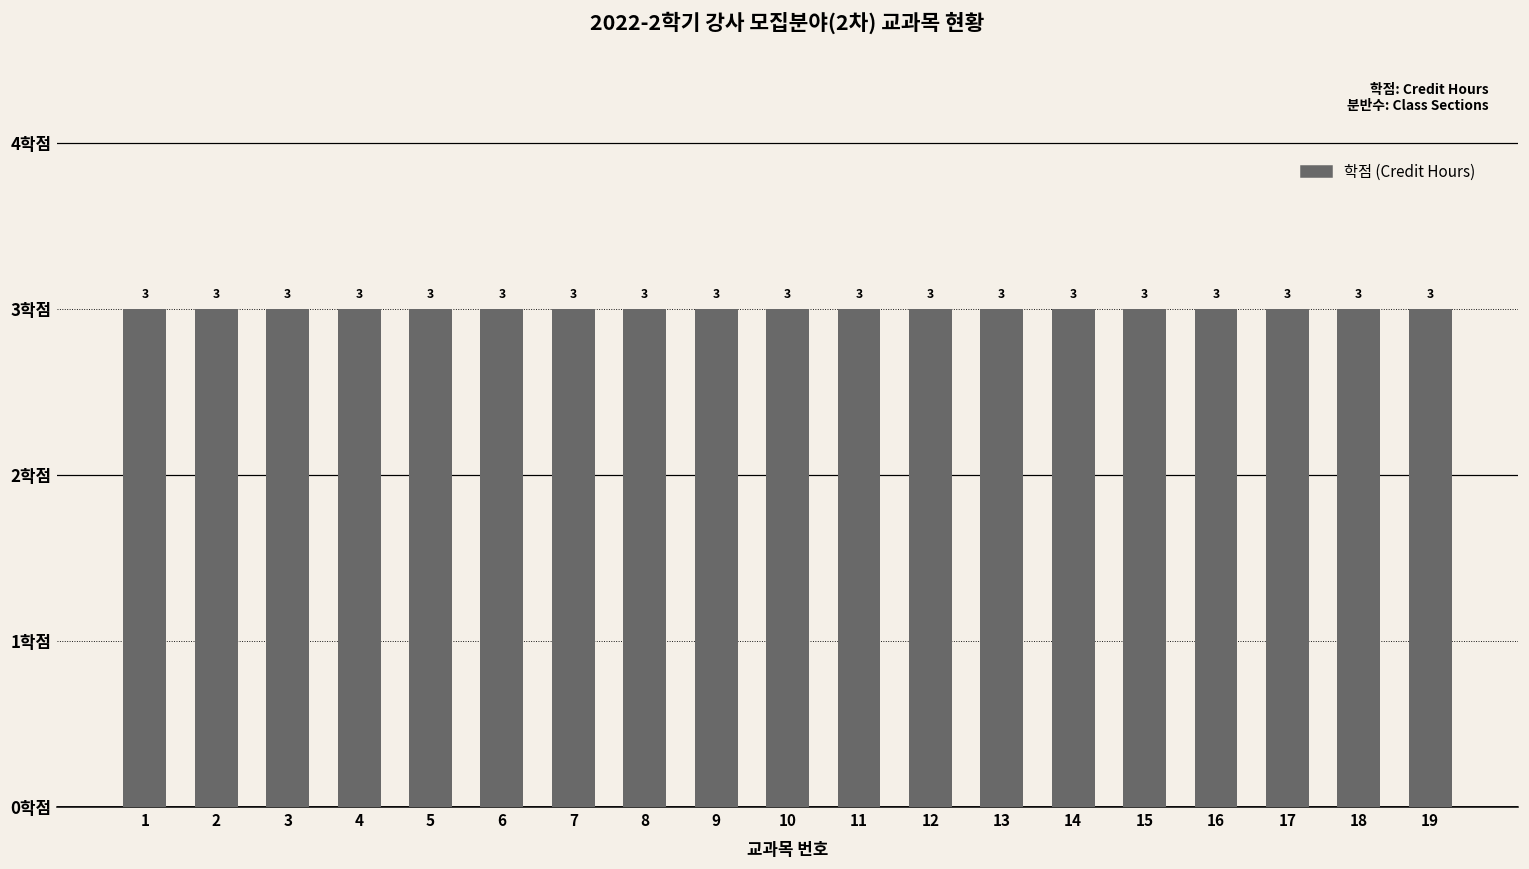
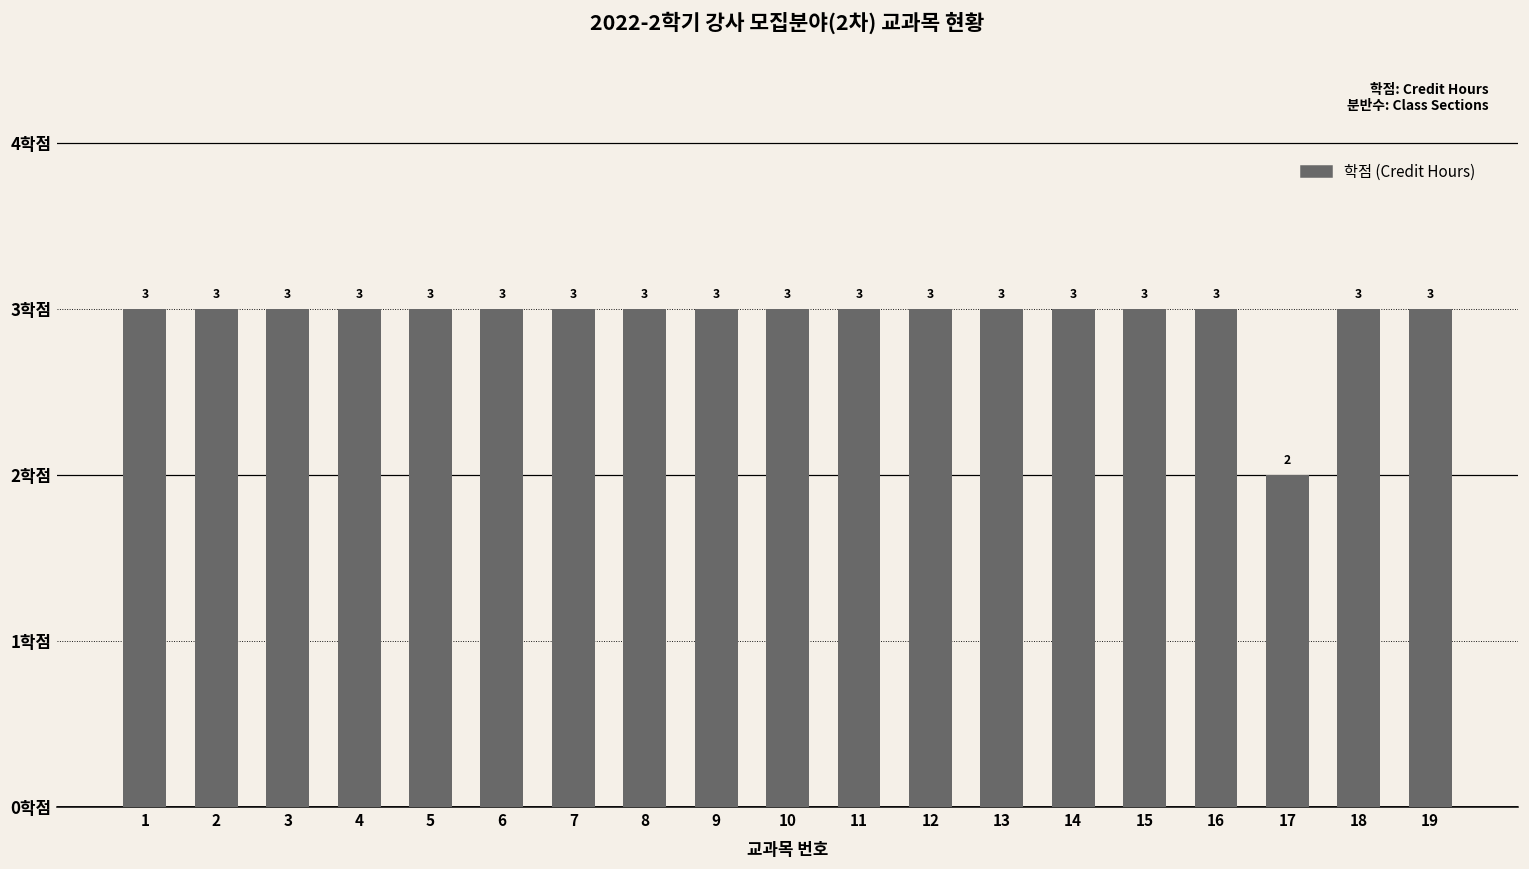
  {
    "1": 3,
    "2": 3,
    "3": 3,
    "4": 3,
    "5": 3,
    "6": 3,
    "7": 3,
    "8": 3,
    "9": 3,
    "10": 3,
    "11": 3,
    "12": 3,
    "13": 3,
    "14": 3,
    "15": 3,
    "16": 3,
-   "17": 3,
+   "17": 2,
    "18": 3,
    "19": 3
  }
